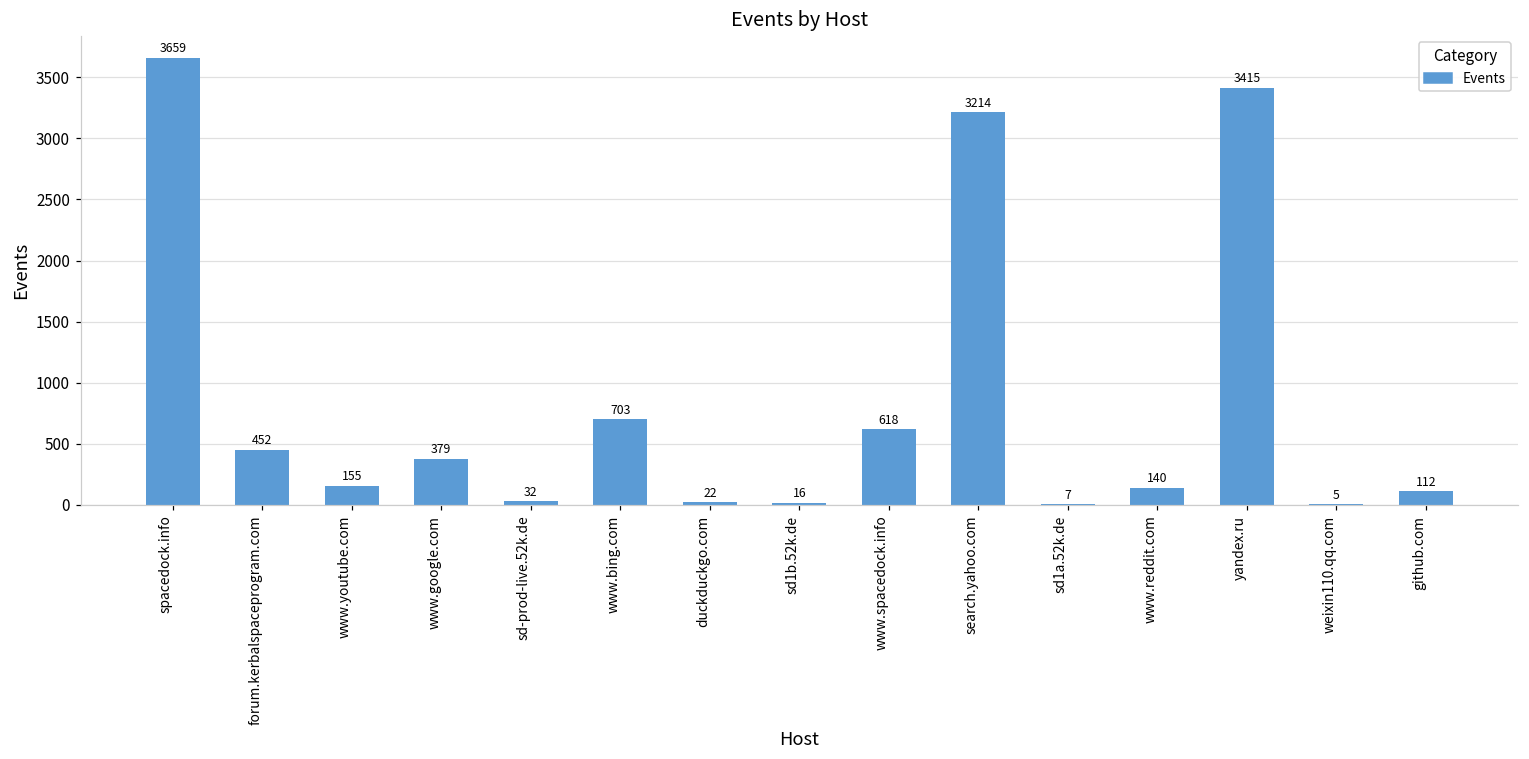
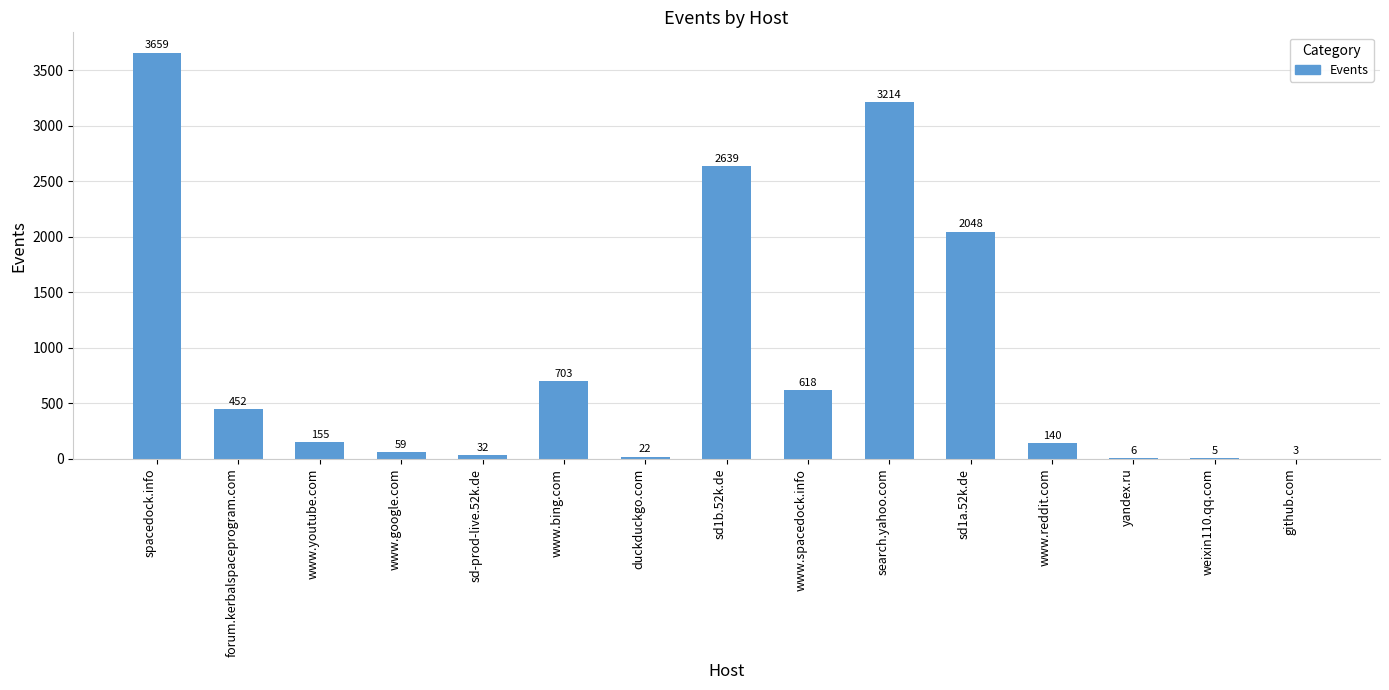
  {
    "spacedock.info": 3659,
    "forum.kerbalspaceprogram.com": 452,
    "www.youtube.com": 155,
-   "www.google.com": 379,
+   "www.google.com": 59,
    "sd-prod-live.52k.de": 32,
    "www.bing.com": 703,
    "duckduckgo.com": 22,
-   "sd1b.52k.de": 16,
+   "sd1b.52k.de": 2639,
    "www.spacedock.info": 618,
    "search.yahoo.com": 3214,
-   "sd1a.52k.de": 7,
+   "sd1a.52k.de": 2048,
    "www.reddit.com": 140,
-   "yandex.ru": 3415,
+   "yandex.ru": 6,
    "weixin110.qq.com": 5,
-   "github.com": 112
+   "github.com": 3
  }
